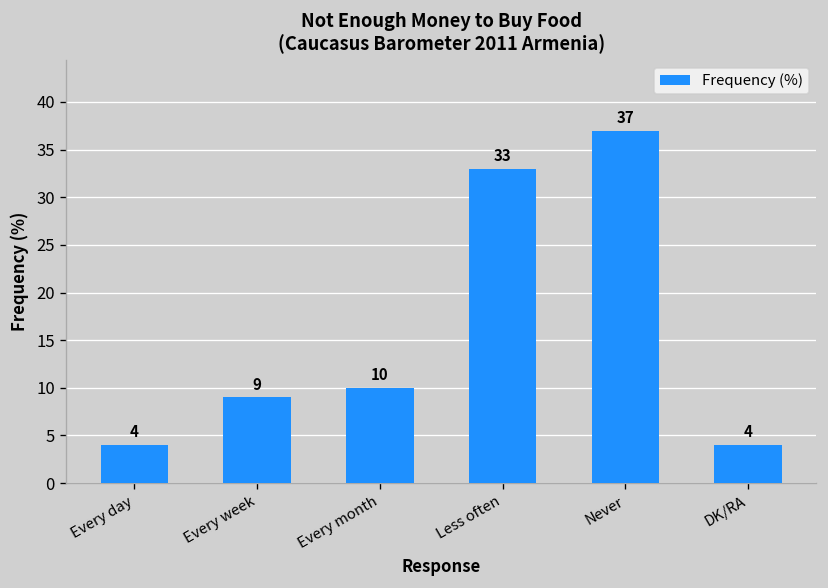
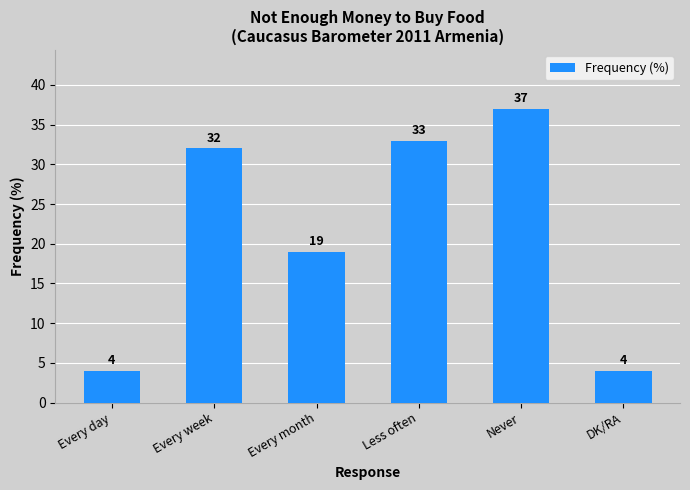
  {
    "Every day": 4,
-   "Every week": 9,
-   "Every month": 10,
+   "Every week": 32,
+   "Every month": 19,
    "Less often": 33,
    "Never": 37,
    "DK/RA": 4
  }
